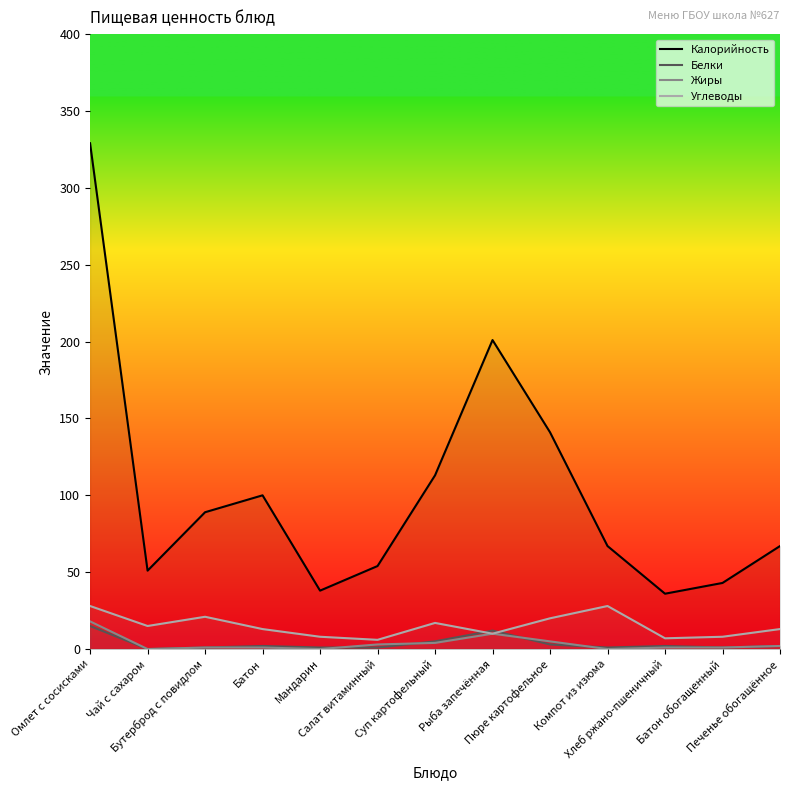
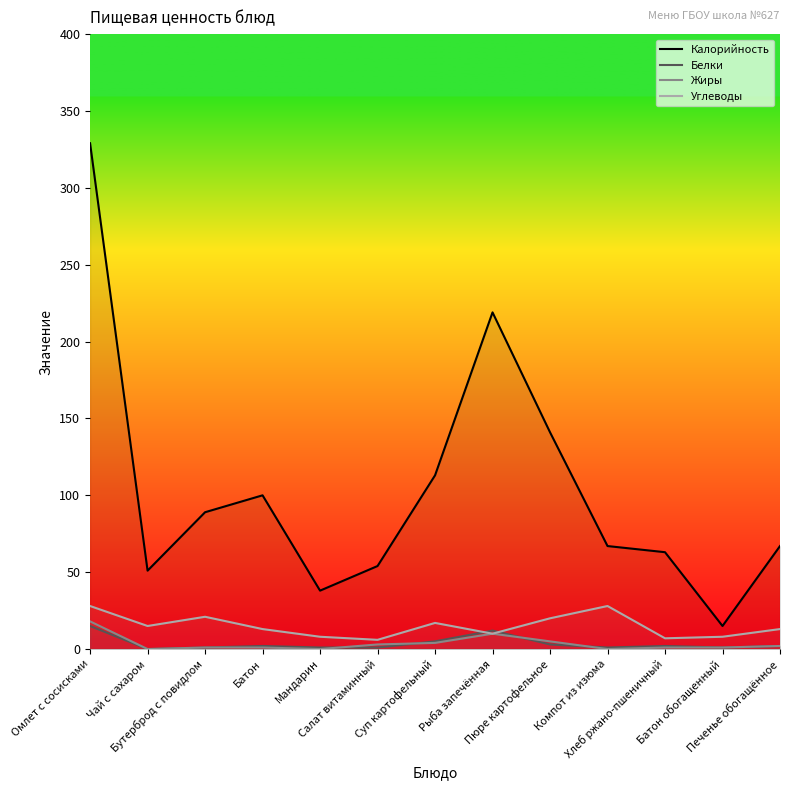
  {
    "Калорийность": {
      "Омлет с сосисками": 329,
      "Чай с сахаром": 51,
      "Бутерброд с повидлом": 89,
      "Батон": 100,
      "Мандарин": 38,
      "Салат витаминный": 54,
      "Суп картофельный": 113,
-     "Рыба запечённая": 201,
+     "Рыба запечённая": 219,
      "Пюре картофельное": 141,
      "Компот из изюма": 67,
-     "Хлеб ржано-пшеничный": 36,
-     "Батон обогащенный": 43,
+     "Хлеб ржано-пшеничный": 63,
+     "Батон обогащенный": 15,
      "Печенье обогащённое": 67
    },
    "Белки": {
      "Омлет с сосисками": 15,
      "Салат витаминный": 1,
      "Рыба запечённая": 12,
      "Пюре картофельное": 3
    }
  }
